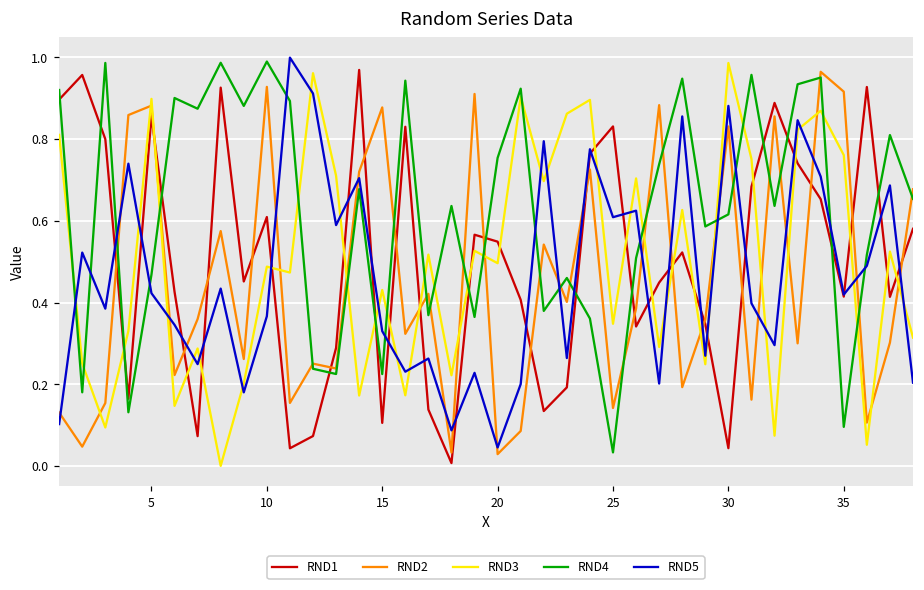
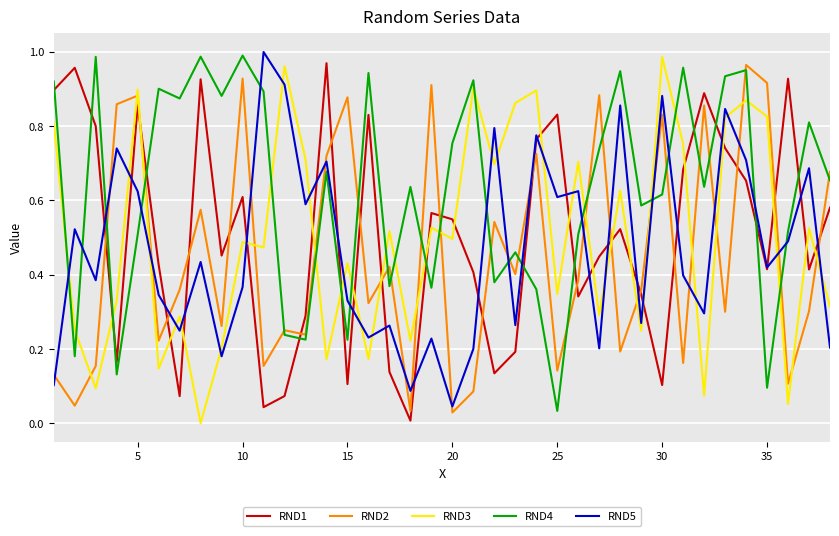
  {
    "RND1": {
      "5": 0.86,
      "10": 0.61,
      "15": 0.11,
      "20": 0.55,
      "25": 0.83,
-     "30": 0.04
+     "30": 0.10
    },
    "RND2": {
      "5": 0.88,
      "10": 0.93,
      "15": 0.88,
      "20": 0.03,
      "25": 0.14,
      "30": 0.83,
      "35": 0.92
    },
    "RND3": {
      "5": 0.90,
      "10": 0.49,
      "15": 0.43,
      "20": 0.50,
      "25": 0.35,
      "30": 0.99,
-     "35": 0.76
+     "35": 0.83
    },
    "RND4": {
-     "5": 0.47,
+     "5": 0.51,
      "10": 0.99,
      "15": 0.23,
      "20": 0.75,
      "25": 0.03,
      "30": 0.62,
      "35": 0.10
    },
    "RND5": {
-     "5": 0.42,
+     "5": 0.62,
      "10": 0.37,
      "15": 0.33,
      "20": 0.05,
      "25": 0.61,
      "30": 0.88
    }
  }
